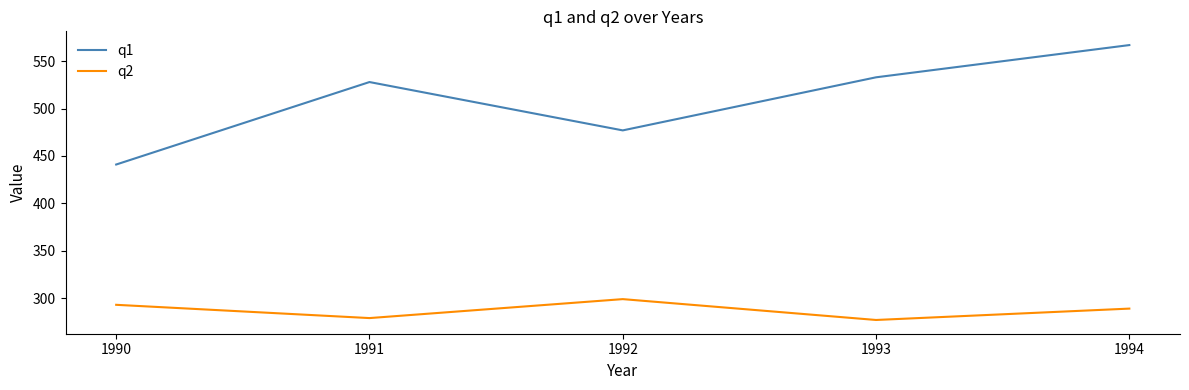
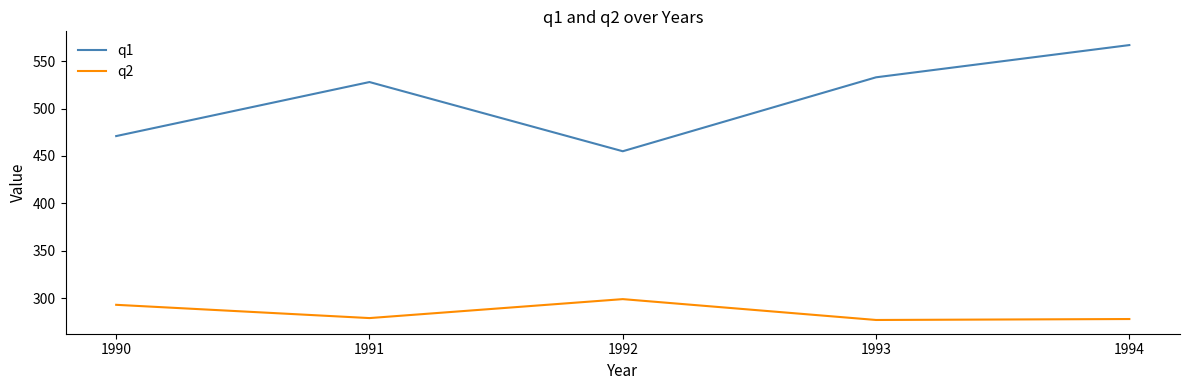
  {
    "q1": {
-     "1990": 440,
+     "1990": 470,
      "1991": 530,
-     "1992": 480,
+     "1992": 460,
      "1993": 530,
      "1994": 570
    },
    "q2": {
      "1990": 290,
      "1991": 280,
      "1992": 300,
      "1993": 280,
-     "1994": 290
+     "1994": 280
    }
  }
